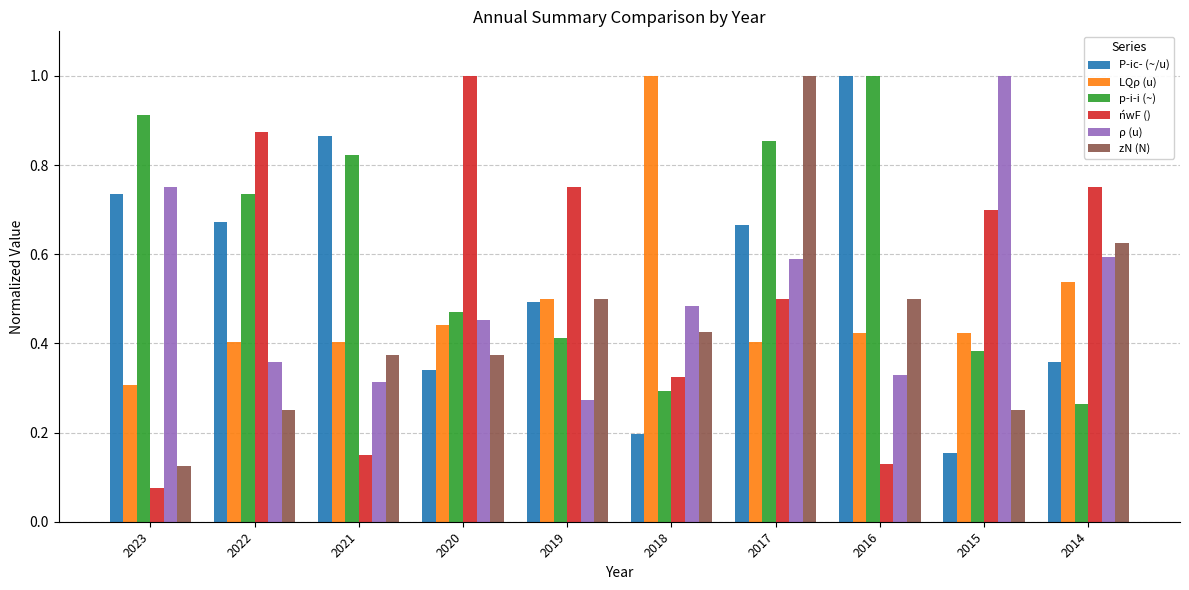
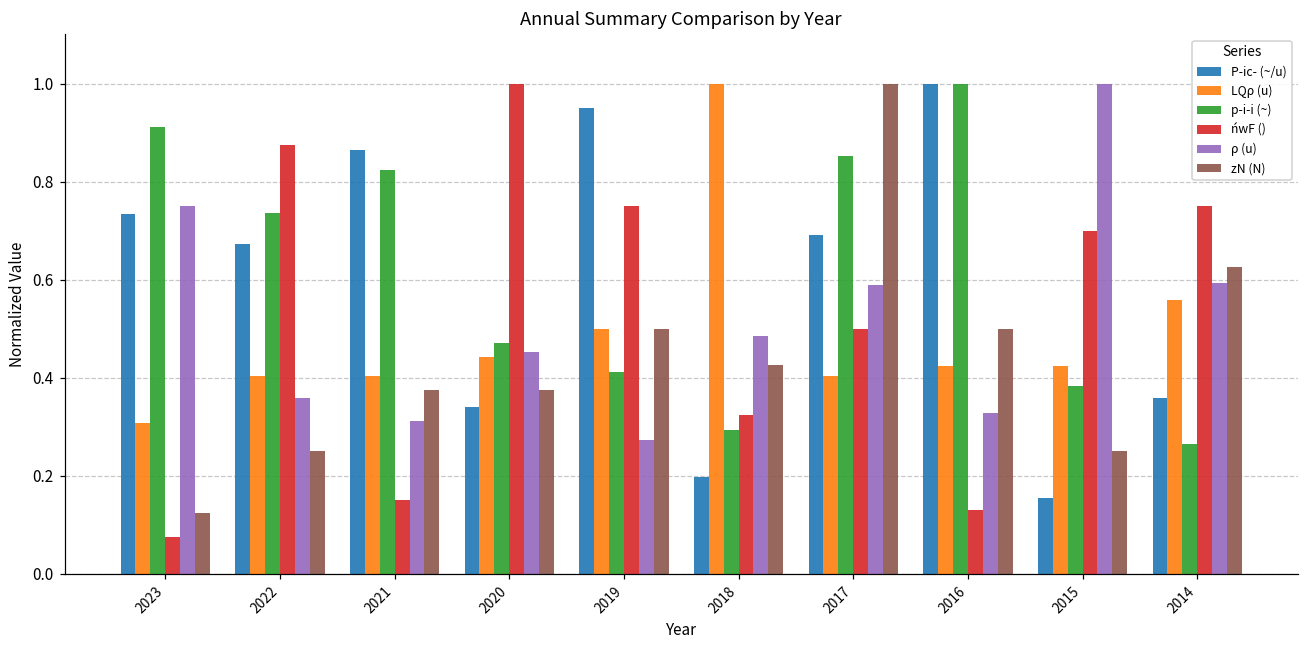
  {
    "P­ic­ (~/u)": {
      "2023": 0.73,
      "2022": 0.67,
      "2021": 0.86,
      "2020": 0.34,
-     "2019": 0.49,
+     "2019": 0.95,
      "2018": 0.20,
-     "2017": 0.67,
+     "2017": 0.69,
      "2016": 1.00,
      "2015": 0.15,
      "2014": 0.36
    },
    "LQρ (u)": {
      "2023": 0.31,
      "2022": 0.40,
      "2021": 0.40,
      "2020": 0.44,
      "2019": 0.50,
      "2018": 1.00,
      "2017": 0.40,
      "2016": 0.42,
      "2015": 0.42,
-     "2014": 0.54
+     "2014": 0.56
    },
    "p­i­i (~)": {
      "2023": 0.91,
      "2022": 0.74,
      "2021": 0.82,
      "2020": 0.47,
      "2019": 0.41,
      "2018": 0.29,
      "2017": 0.85,
      "2016": 1.00,
      "2015": 0.38,
      "2014": 0.26
    },
    "ńwF ()": {
      "2023": 0.08,
      "2022": 0.88,
      "2021": 0.15,
      "2020": 1.00,
      "2019": 0.75,
      "2018": 0.33,
      "2017": 0.50,
      "2016": 0.13,
      "2015": 0.70,
      "2014": 0.75
    },
    "ρ (u)": {
      "2023": 0.75,
      "2022": 0.36,
      "2021": 0.31,
      "2020": 0.45,
      "2019": 0.27,
      "2018": 0.48,
      "2017": 0.59,
      "2016": 0.33,
      "2015": 1.00,
      "2014": 0.59
    },
    "zN (N)": {
      "2023": 0.13,
      "2022": 0.25,
      "2021": 0.38,
      "2020": 0.38,
      "2019": 0.50,
      "2018": 0.43,
      "2017": 1.00,
      "2016": 0.50,
      "2015": 0.25,
      "2014": 0.63
    }
  }
